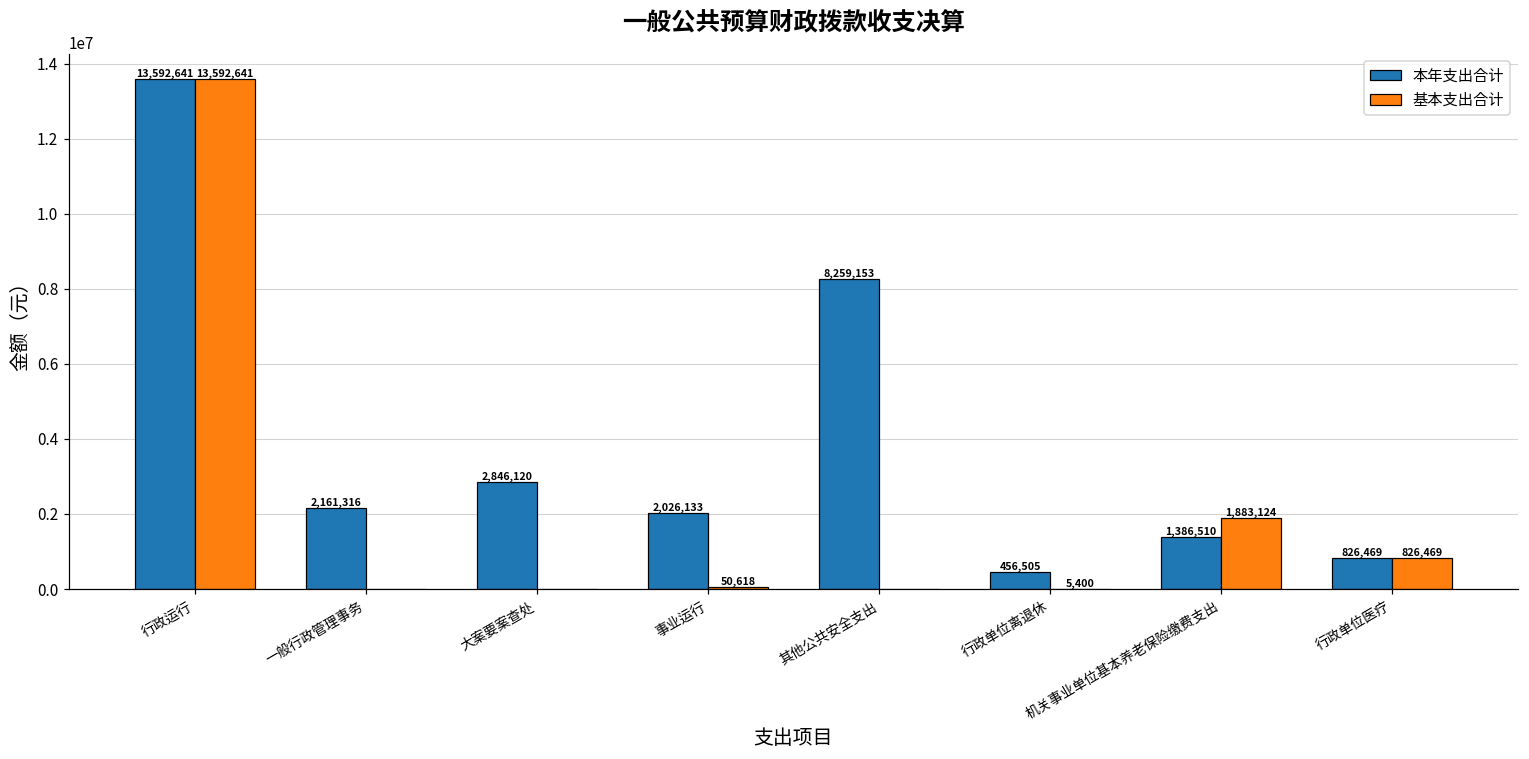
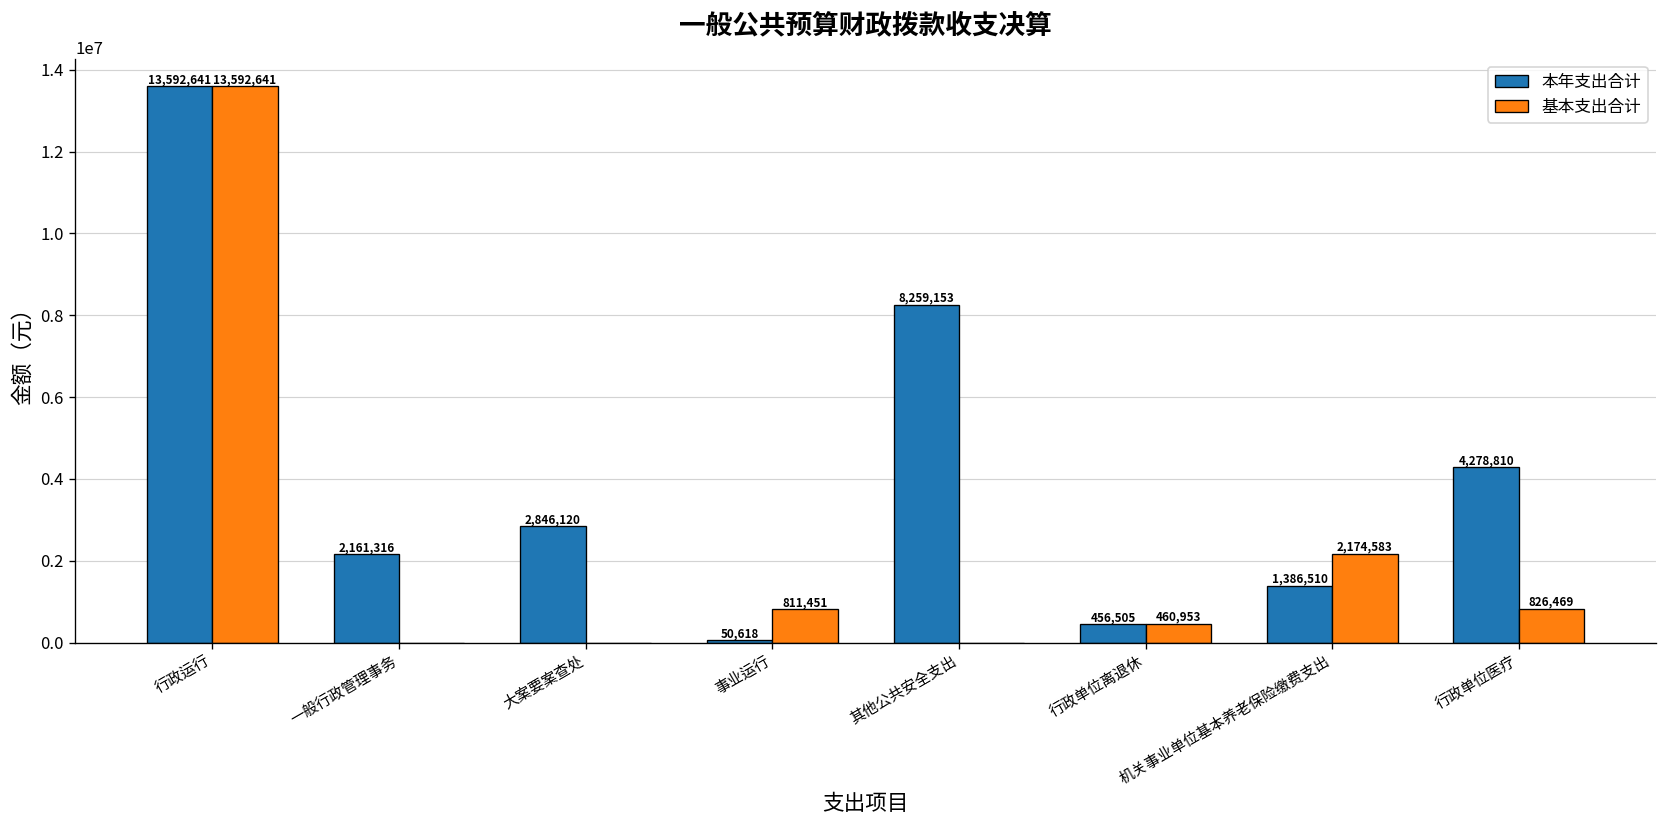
  {
    "本年支出合计": {
      "行政运行": "13,592,641",
      "一般行政管理事务": "2,161,316",
      "大案要案查处": "2,846,120",
-     "事业运行": "2,026,133",
+     "事业运行": "50,618",
      "其他公共安全支出": "8,259,153",
      "行政单位离退休": "456,505",
      "机关事业单位基本养老保险缴费支出": "1,386,510",
-     "行政单位医疗": "826,469"
+     "行政单位医疗": "4,278,810"
    },
    "基本支出合计": {
      "行政运行": "13,592,641",
-     "事业运行": "50,618",
-     "行政单位离退休": "5,400",
-     "机关事业单位基本养老保险缴费支出": "1,883,124",
+     "事业运行": "811,451",
+     "行政单位离退休": "460,953",
+     "机关事业单位基本养老保险缴费支出": "2,174,583",
      "行政单位医疗": "826,469"
    }
  }
